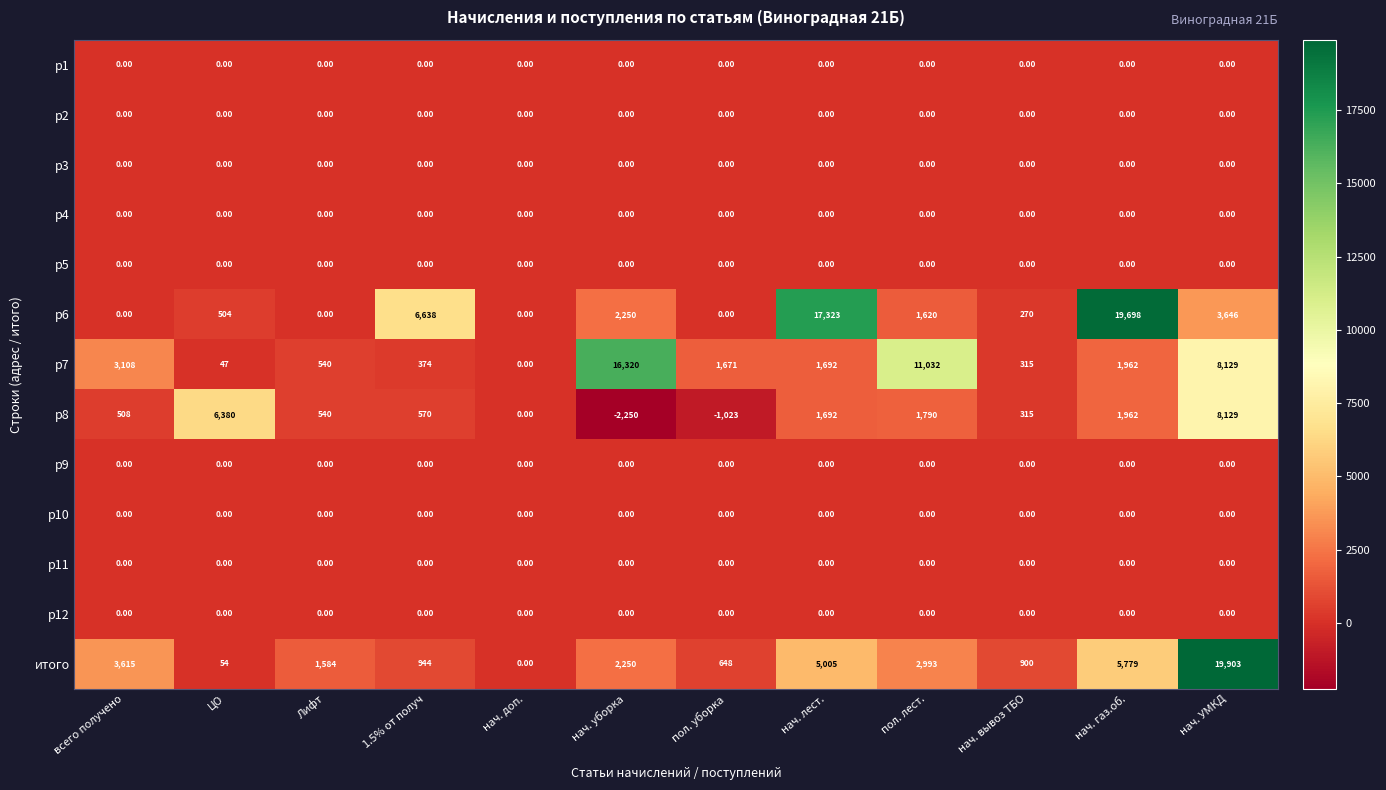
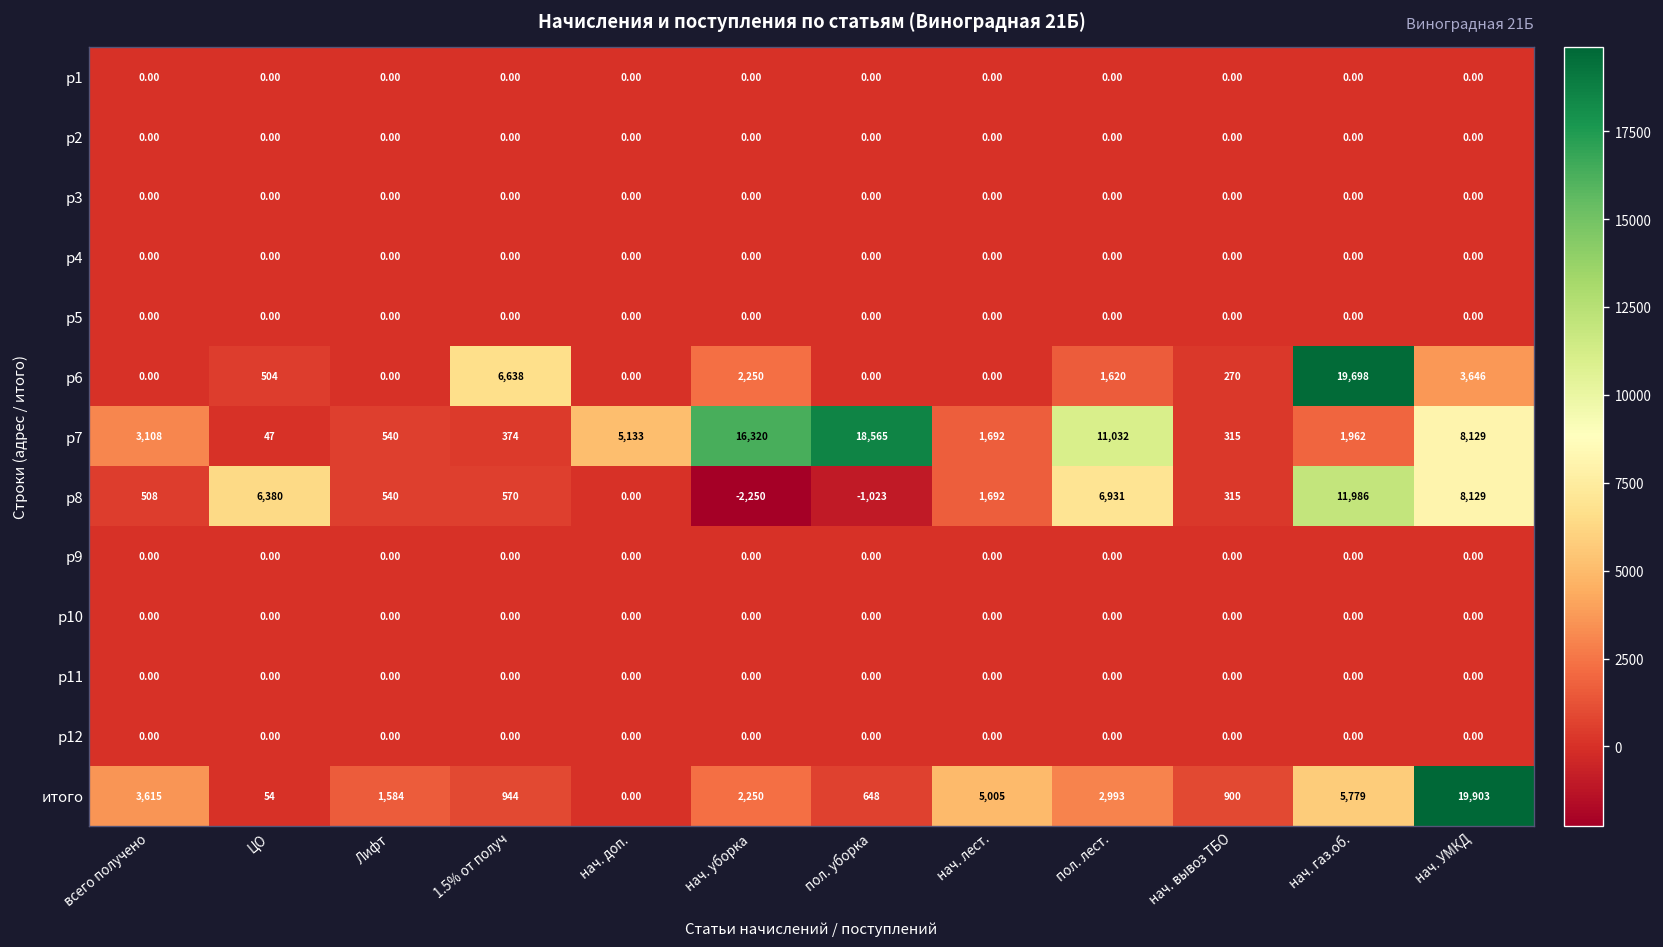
  {
    "р1": {
      "всего получено": "0.00",
      "ЦО": "0.00",
      "Лифт": "0.00",
      "1.5% от получ": "0.00",
      "нач. доп.": "0.00",
      "нач. уборка": "0.00",
      "пол. уборка": "0.00",
      "нач. лест.": "0.00",
      "пол. лест.": "0.00",
      "нач. вывоз ТБО": "0.00",
      "нач. газ.об.": "0.00",
      "нач. УМКД": "0.00"
    },
    "р2": {
      "всего получено": "0.00",
      "ЦО": "0.00",
      "Лифт": "0.00",
      "1.5% от получ": "0.00",
      "нач. доп.": "0.00",
      "нач. уборка": "0.00",
      "пол. уборка": "0.00",
      "нач. лест.": "0.00",
      "пол. лест.": "0.00",
      "нач. вывоз ТБО": "0.00",
      "нач. газ.об.": "0.00",
      "нач. УМКД": "0.00"
    },
    "р3": {
      "всего получено": "0.00",
      "ЦО": "0.00",
      "Лифт": "0.00",
      "1.5% от получ": "0.00",
      "нач. доп.": "0.00",
      "нач. уборка": "0.00",
      "пол. уборка": "0.00",
      "нач. лест.": "0.00",
      "пол. лест.": "0.00",
      "нач. вывоз ТБО": "0.00",
      "нач. газ.об.": "0.00",
      "нач. УМКД": "0.00"
    },
    "р4": {
      "всего получено": "0.00",
      "ЦО": "0.00",
      "Лифт": "0.00",
      "1.5% от получ": "0.00",
      "нач. доп.": "0.00",
      "нач. уборка": "0.00",
      "пол. уборка": "0.00",
      "нач. лест.": "0.00",
      "пол. лест.": "0.00",
      "нач. вывоз ТБО": "0.00",
      "нач. газ.об.": "0.00",
      "нач. УМКД": "0.00"
    },
    "р5": {
      "всего получено": "0.00",
      "ЦО": "0.00",
      "Лифт": "0.00",
      "1.5% от получ": "0.00",
      "нач. доп.": "0.00",
      "нач. уборка": "0.00",
      "пол. уборка": "0.00",
      "нач. лест.": "0.00",
      "пол. лест.": "0.00",
      "нач. вывоз ТБО": "0.00",
      "нач. газ.об.": "0.00",
      "нач. УМКД": "0.00"
    },
    "р6": {
      "всего получено": "0.00",
      "ЦО": "504",
      "Лифт": "0.00",
      "1.5% от получ": "6,638",
      "нач. доп.": "0.00",
      "нач. уборка": "2,250",
      "пол. уборка": "0.00",
-     "нач. лест.": "17,323",
+     "нач. лест.": "0.00",
      "пол. лест.": "1,620",
      "нач. вывоз ТБО": "270",
      "нач. газ.об.": "19,698",
      "нач. УМКД": "3,646"
    },
    "р7": {
      "всего получено": "3,108",
      "ЦО": "47",
      "Лифт": "540",
      "1.5% от получ": "374",
-     "нач. доп.": "0.00",
+     "нач. доп.": "5,133",
      "нач. уборка": "16,320",
-     "пол. уборка": "1,671",
+     "пол. уборка": "18,565",
      "нач. лест.": "1,692",
      "пол. лест.": "11,032",
      "нач. вывоз ТБО": "315",
      "нач. газ.об.": "1,962",
      "нач. УМКД": "8,129"
    },
    "р8": {
      "всего получено": "508",
      "ЦО": "6,380",
      "Лифт": "540",
      "1.5% от получ": "570",
      "нач. доп.": "0.00",
      "нач. уборка": "-2,250",
      "пол. уборка": "-1,023",
      "нач. лест.": "1,692",
-     "пол. лест.": "1,790",
+     "пол. лест.": "6,931",
      "нач. вывоз ТБО": "315",
-     "нач. газ.об.": "1,962",
+     "нач. газ.об.": "11,986",
      "нач. УМКД": "8,129"
    },
    "р9": {
      "всего получено": "0.00",
      "ЦО": "0.00",
      "Лифт": "0.00",
      "1.5% от получ": "0.00",
      "нач. доп.": "0.00",
      "нач. уборка": "0.00",
      "пол. уборка": "0.00",
      "нач. лест.": "0.00",
      "пол. лест.": "0.00",
      "нач. вывоз ТБО": "0.00",
      "нач. газ.об.": "0.00",
      "нач. УМКД": "0.00"
    },
    "р10": {
      "всего получено": "0.00",
      "ЦО": "0.00",
      "Лифт": "0.00",
      "1.5% от получ": "0.00",
      "нач. доп.": "0.00",
      "нач. уборка": "0.00",
      "пол. уборка": "0.00",
      "нач. лест.": "0.00",
      "пол. лест.": "0.00",
      "нач. вывоз ТБО": "0.00",
      "нач. газ.об.": "0.00",
      "нач. УМКД": "0.00"
    },
    "р11": {
      "всего получено": "0.00",
      "ЦО": "0.00",
      "Лифт": "0.00",
      "1.5% от получ": "0.00",
      "нач. доп.": "0.00",
      "нач. уборка": "0.00",
      "пол. уборка": "0.00",
      "нач. лест.": "0.00",
      "пол. лест.": "0.00",
      "нач. вывоз ТБО": "0.00",
      "нач. газ.об.": "0.00",
      "нач. УМКД": "0.00"
    },
    "р12": {
      "всего получено": "0.00",
      "ЦО": "0.00",
      "Лифт": "0.00",
      "1.5% от получ": "0.00",
      "нач. доп.": "0.00",
      "нач. уборка": "0.00",
      "пол. уборка": "0.00",
      "нач. лест.": "0.00",
      "пол. лест.": "0.00",
      "нач. вывоз ТБО": "0.00",
      "нач. газ.об.": "0.00",
      "нач. УМКД": "0.00"
    },
    "итого": {
      "всего получено": "3,615",
      "ЦО": "54",
      "Лифт": "1,584",
      "1.5% от получ": "944",
      "нач. доп.": "0.00",
      "нач. уборка": "2,250",
      "пол. уборка": "648",
      "нач. лест.": "5,005",
      "пол. лест.": "2,993",
      "нач. вывоз ТБО": "900",
      "нач. газ.об.": "5,779",
      "нач. УМКД": "19,903"
    }
  }
